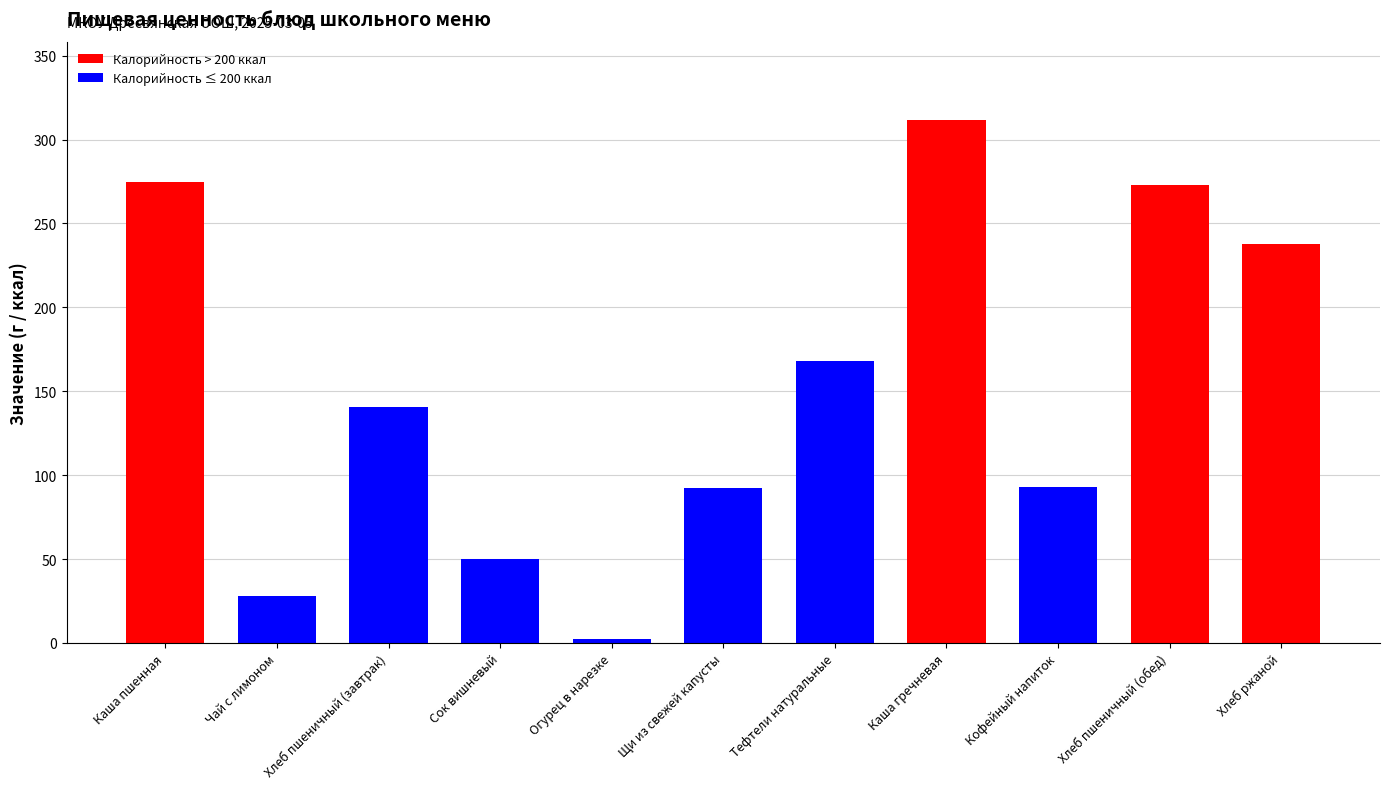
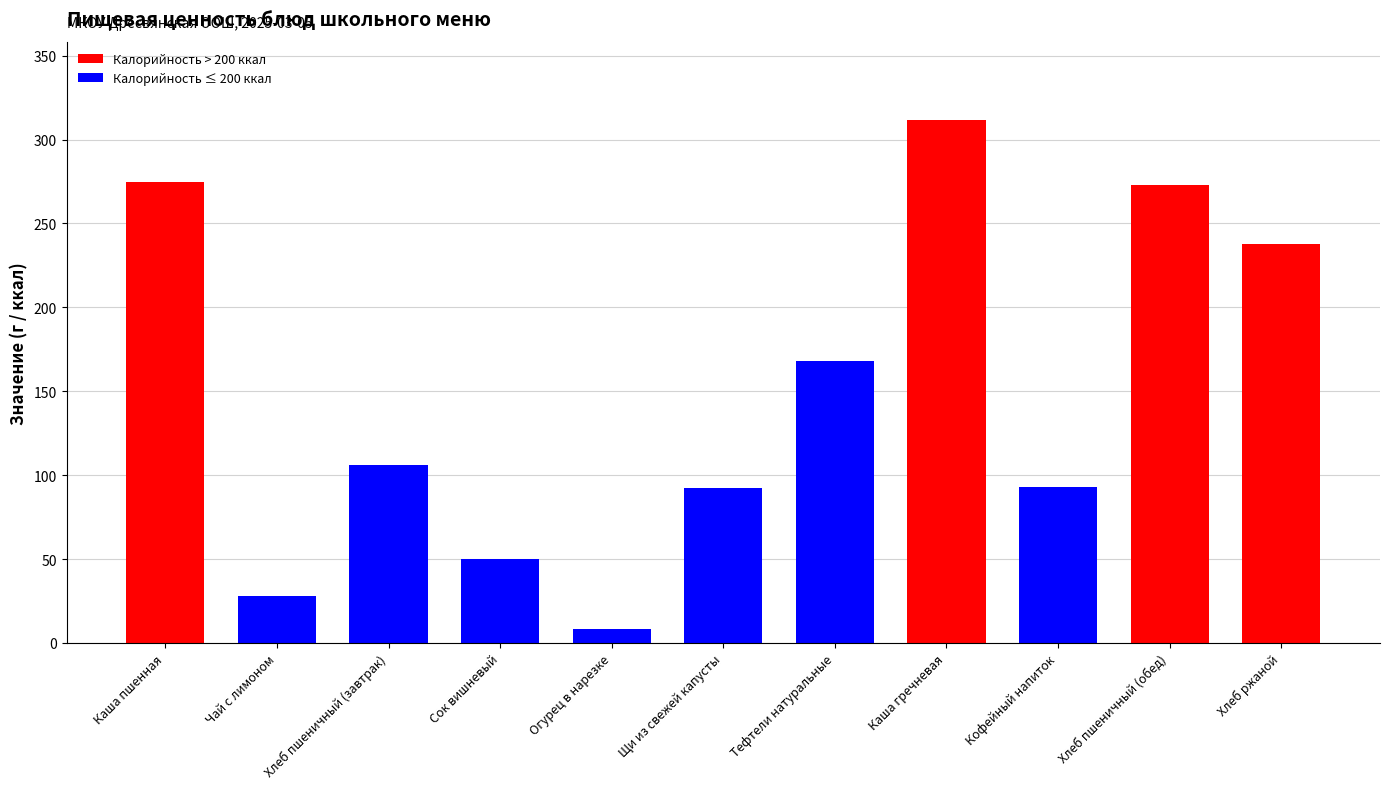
  {
    "Каша пшенная": 275,
    "Чай с лимоном": 28,
-   "Хлеб пшеничный (завтрак)": 141,
+   "Хлеб пшеничный (завтрак)": 106,
    "Сок вишневый": 50,
-   "Огурец в нарезке": 3,
+   "Огурец в нарезке": 9,
    "Щи из свежей капусты": 92,
    "Тефтели натуральные": 168,
    "Каша гречневая": 312,
    "Кофейный напиток": 93,
    "Хлеб пшеничный (обед)": 273,
    "Хлеб ржаной": 238
  }
